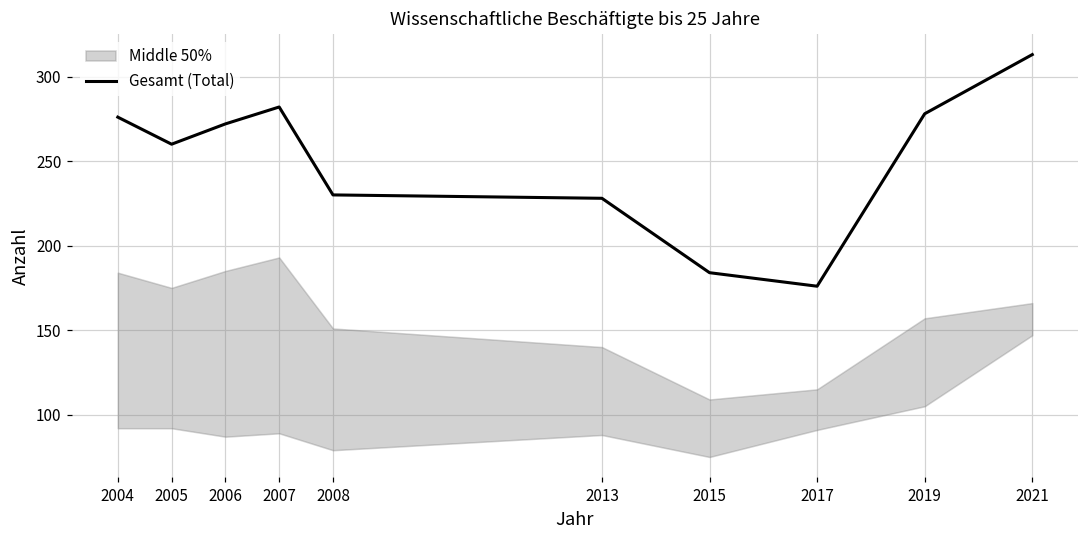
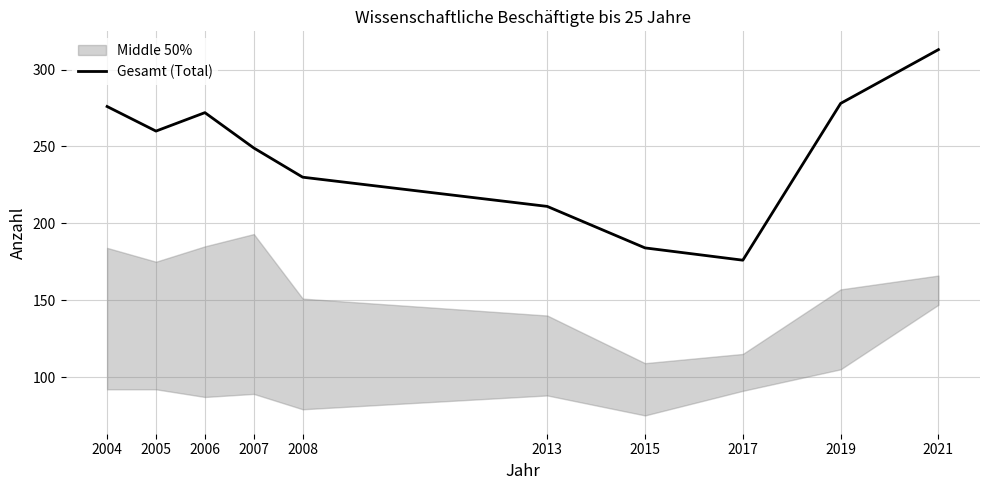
  {
    "Gesamt (Total)": {
      "2004": 276,
      "2005": 260,
      "2006": 272,
-     "2007": 282,
+     "2007": 249,
      "2008": 230,
-     "2013": 228,
+     "2013": 211,
      "2015": 184,
      "2017": 176,
      "2019": 278,
      "2021": 313
    }
  }
